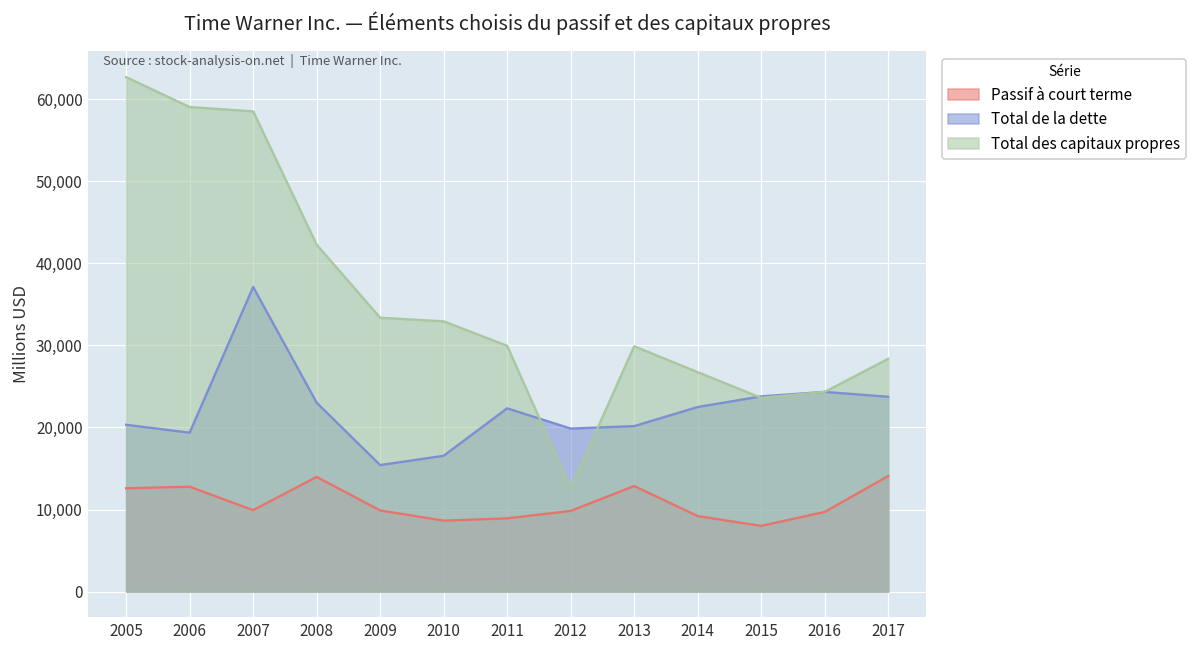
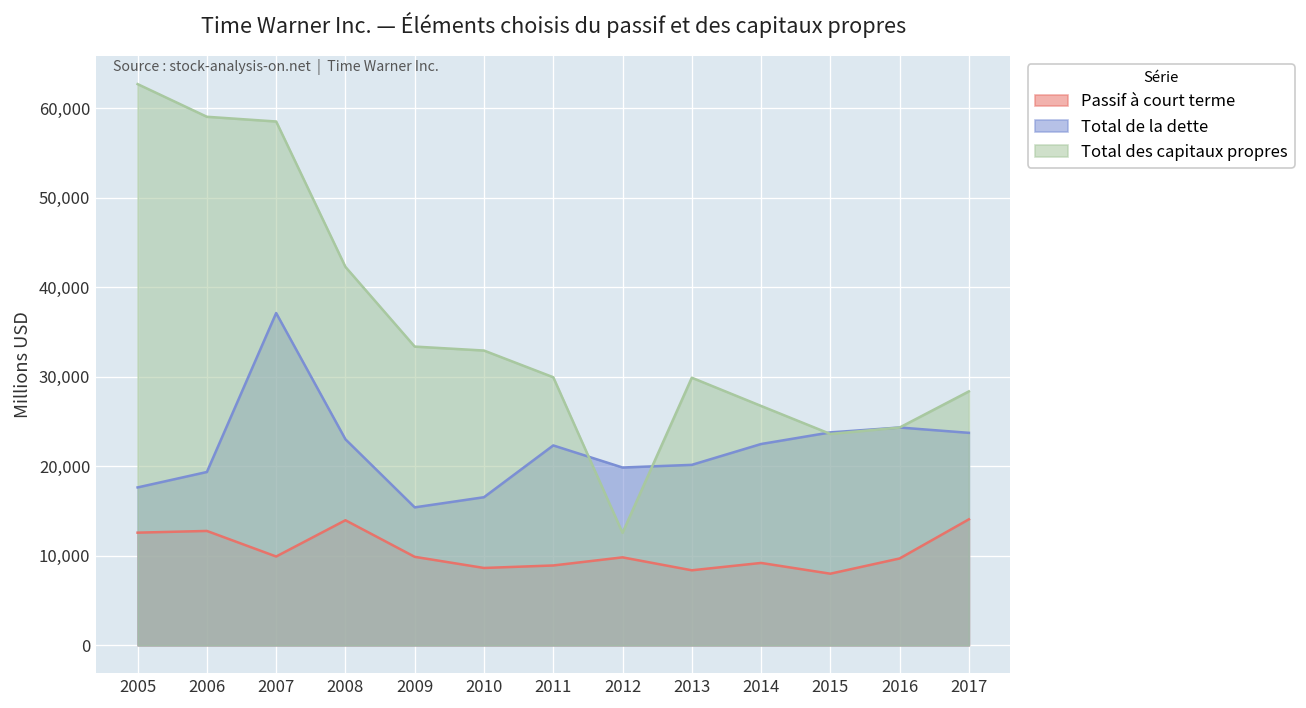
  {
    "Passif à court terme": {
      "2005": "13,000",
      "2006": "13,000",
      "2007": "10,000",
      "2008": "14,000",
      "2009": "10,000",
      "2010": "9,000",
      "2011": "9,000",
      "2012": "10,000",
-     "2013": "13,000",
+     "2013": "8,000",
      "2014": "9,000",
      "2015": "8,000",
      "2016": "10,000",
      "2017": "14,000"
    },
    "Total de la dette": {
-     "2005": "20,000",
+     "2005": "18,000",
      "2006": "19,000",
      "2007": "37,000",
      "2008": "23,000",
      "2009": "15,000",
      "2010": "17,000",
      "2011": "22,000",
      "2012": "20,000",
      "2013": "20,000",
      "2014": "22,000",
      "2017": "24,000"
    },
    "Total des capitaux propres": {
      "2005": "63,000",
      "2006": "59,000",
      "2007": "59,000",
      "2008": "42,000",
      "2009": "33,000",
      "2010": "33,000",
      "2011": "30,000",
      "2012": "13,000",
      "2013": "30,000",
      "2014": "27,000",
      "2017": "28,000"
    }
  }
